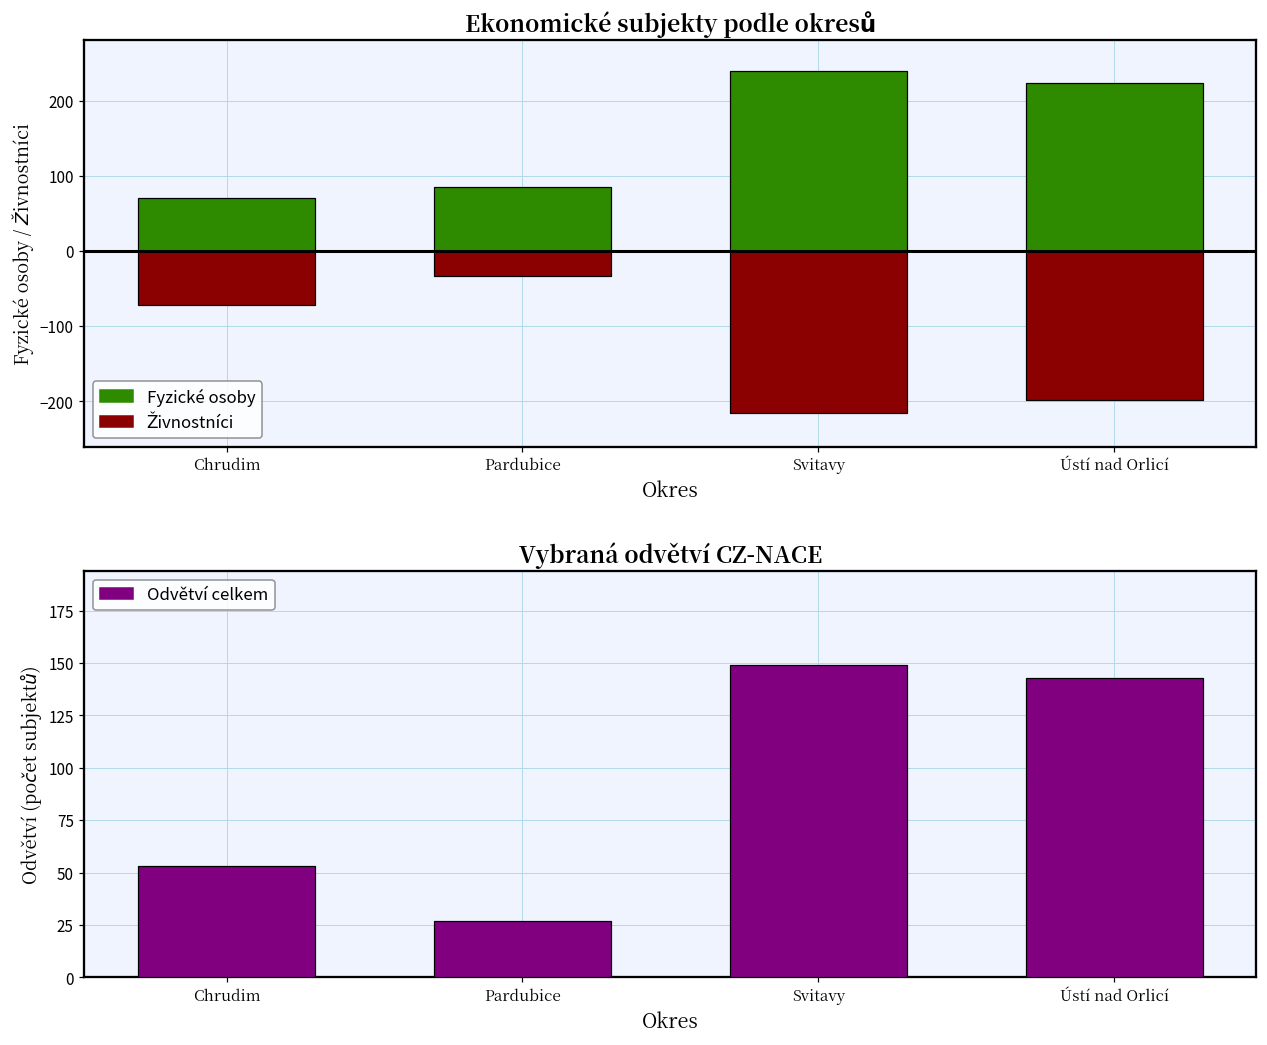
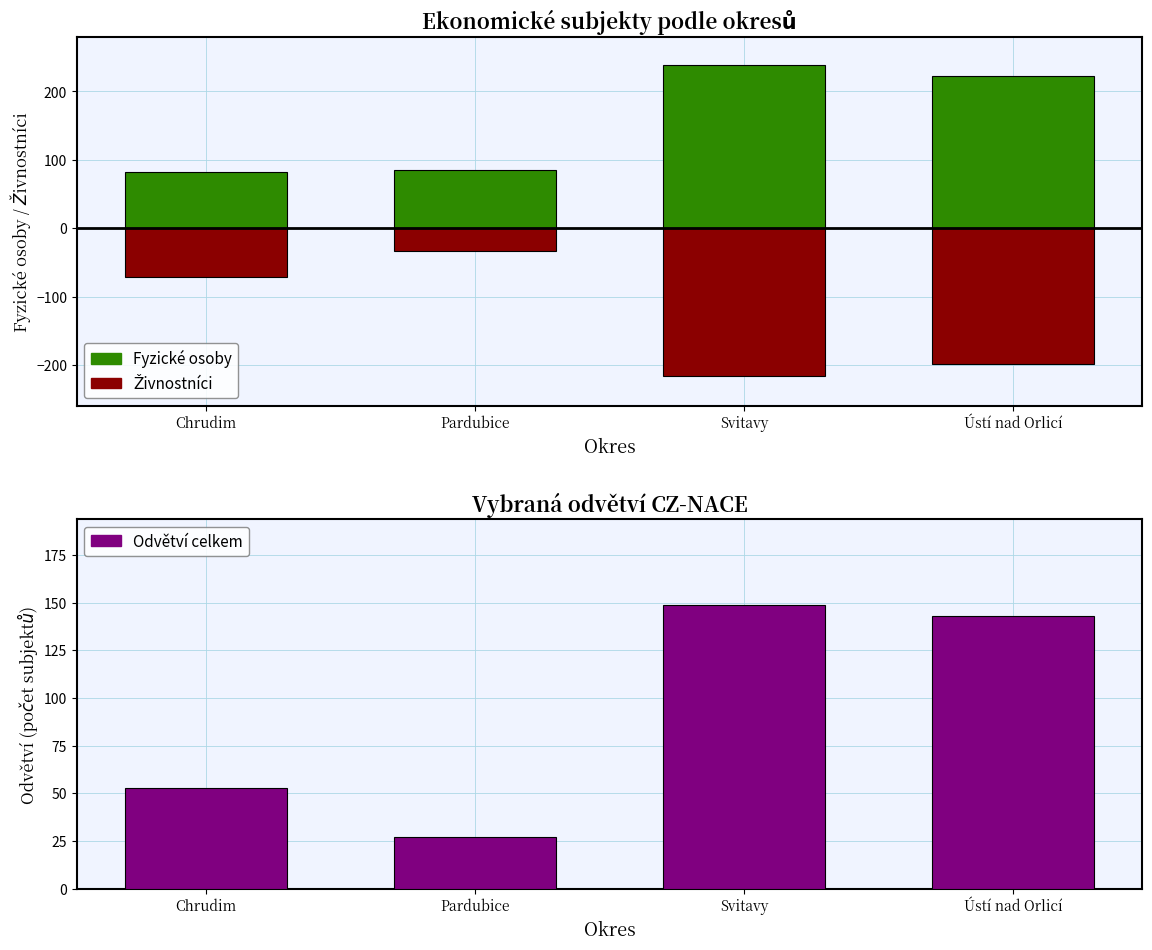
  {
    "Ekonomické subjekty podle okresů": {
      "Fyzické osoby": {
-       "Chrudim": 70,
+       "Chrudim": 80,
        "Pardubice": 90,
        "Svitavy": 240,
        "Ústí nad Orlicí": 220
      }
    },
    "Vybraná odvětví CZ-NACE": {
      "Chrudim": 53,
      "Pardubice": 27,
      "Svitavy": 149,
      "Ústí nad Orlicí": 143
    }
  }
